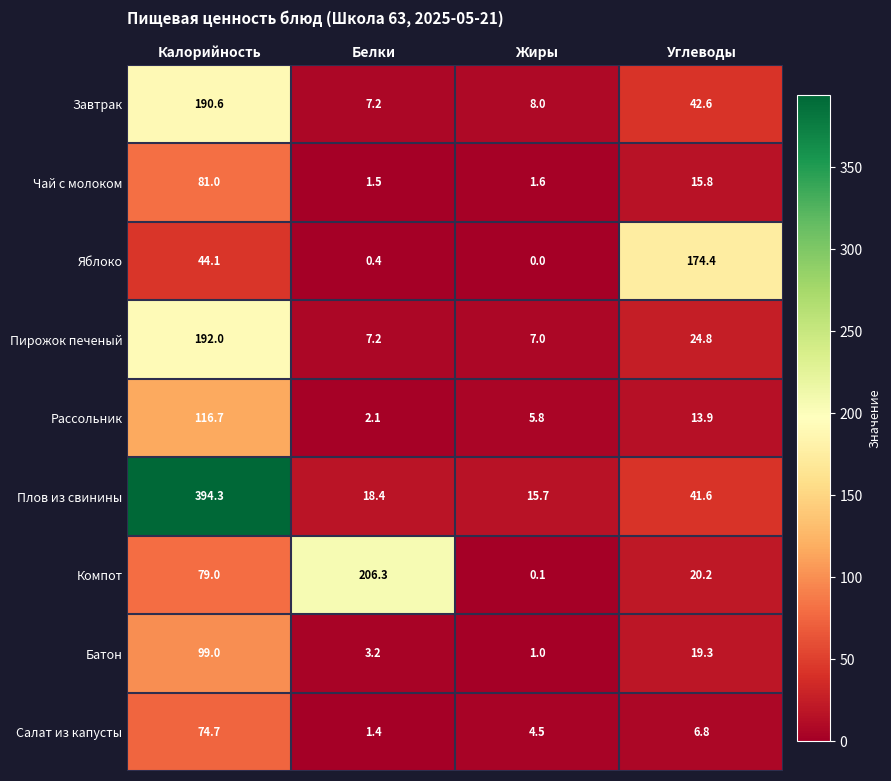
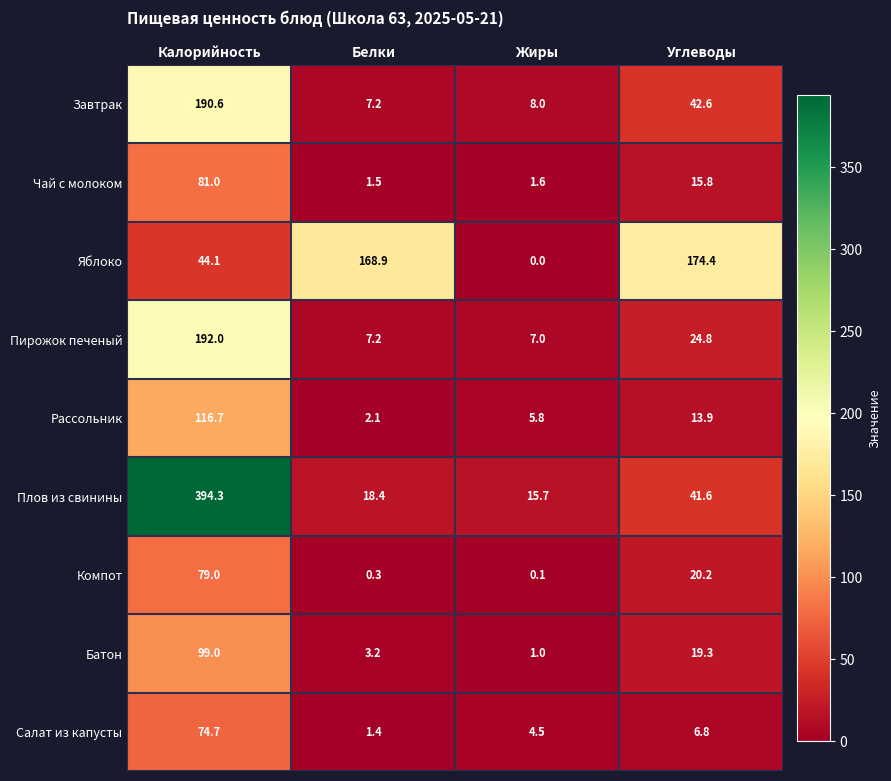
  {
    "Завтрак": {
      "Калорийность": 190.6,
      "Белки": 7.2,
      "Жиры": 8.0,
      "Углеводы": 42.6
    },
    "Чай с молоком": {
      "Калорийность": 81.0,
      "Белки": 1.5,
      "Жиры": 1.6,
      "Углеводы": 15.8
    },
    "Яблоко": {
      "Калорийность": 44.1,
-     "Белки": 0.4,
+     "Белки": 168.9,
      "Жиры": 0.0,
      "Углеводы": 174.4
    },
    "Пирожок печеный": {
      "Калорийность": 192.0,
      "Белки": 7.2,
      "Жиры": 7.0,
      "Углеводы": 24.8
    },
    "Рассольник": {
      "Калорийность": 116.7,
      "Белки": 2.1,
      "Жиры": 5.8,
      "Углеводы": 13.9
    },
    "Плов из свинины": {
      "Калорийность": 394.3,
      "Белки": 18.4,
      "Жиры": 15.7,
      "Углеводы": 41.6
    },
    "Компот": {
      "Калорийность": 79.0,
-     "Белки": 206.3,
+     "Белки": 0.3,
      "Жиры": 0.1,
      "Углеводы": 20.2
    },
    "Батон": {
      "Калорийность": 99.0,
      "Белки": 3.2,
      "Жиры": 1.0,
      "Углеводы": 19.3
    },
    "Салат из капусты": {
      "Калорийность": 74.7,
      "Белки": 1.4,
      "Жиры": 4.5,
      "Углеводы": 6.8
    }
  }
